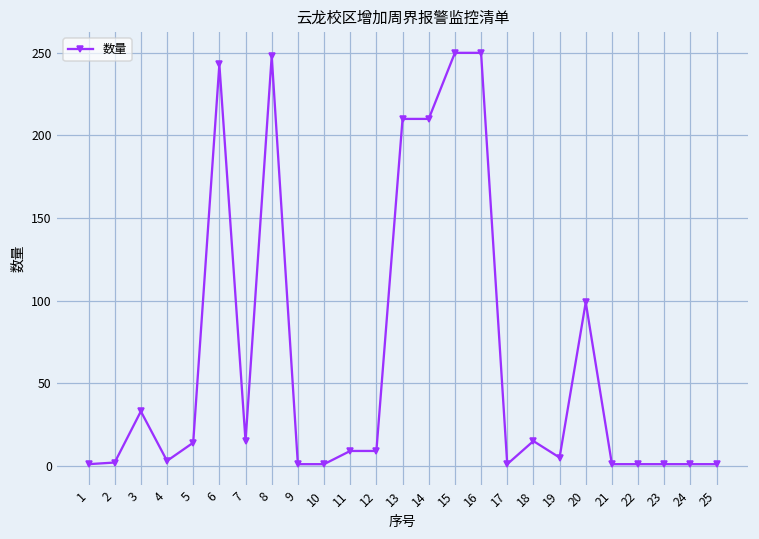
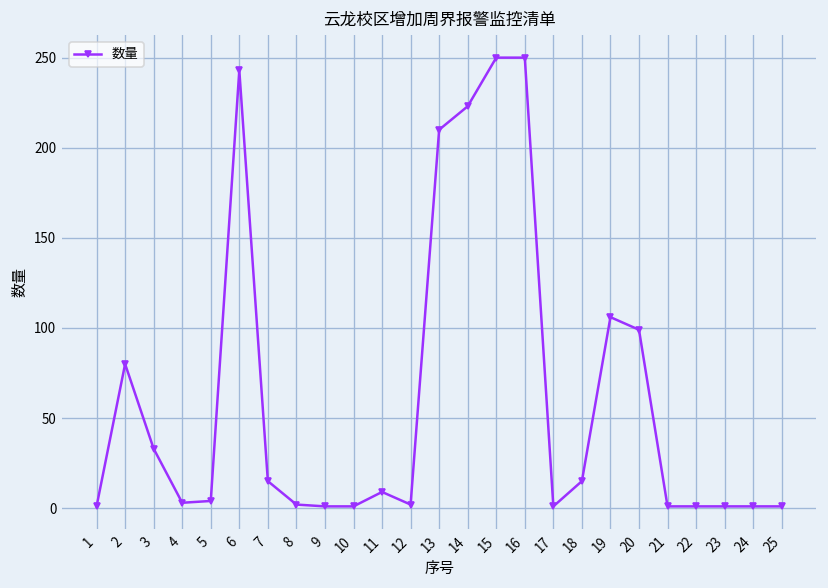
  {
    "1": 1,
-   "2": 2,
+   "2": 80,
    "3": 33,
    "4": 3,
-   "5": 14,
+   "5": 4,
    "6": 243,
    "7": 15,
-   "8": 248,
+   "8": 2,
    "9": 1,
    "10": 1,
    "11": 9,
-   "12": 9,
+   "12": 2,
    "13": 210,
-   "14": 210,
+   "14": 223,
    "15": 250,
    "16": 250,
    "17": 1,
    "18": 15,
-   "19": 5,
+   "19": 106,
    "20": 99,
    "21": 1,
    "22": 1,
    "23": 1,
    "24": 1,
    "25": 1
  }
